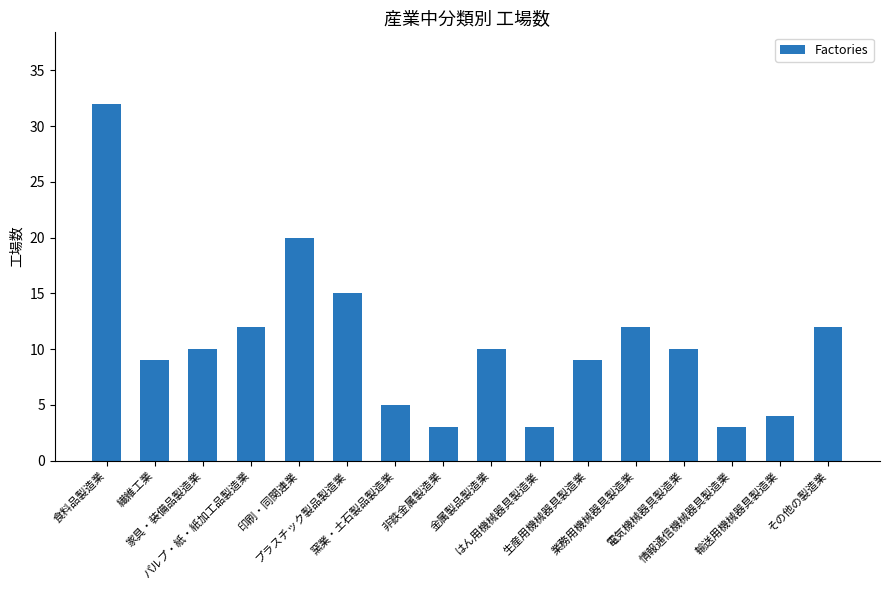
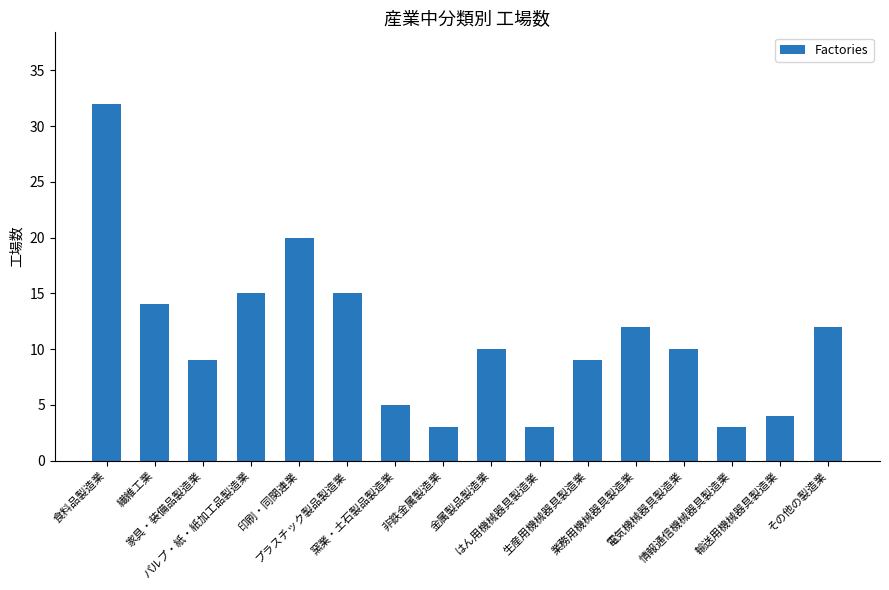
  {
    "食料品製造業": 32,
-   "繊維工業": 9,
-   "家具・装備品製造業": 10,
-   "パルプ・紙・紙加工品製造業": 12,
+   "繊維工業": 14,
+   "家具・装備品製造業": 9,
+   "パルプ・紙・紙加工品製造業": 15,
    "印刷・同関連業": 20,
    "プラスチック製品製造業": 15,
    "窯業・土石製品製造業": 5,
    "非鉄金属製造業": 3,
    "金属製品製造業": 10,
    "はん用機械器具製造業": 3,
    "生産用機械器具製造業": 9,
    "業務用機械器具製造業": 12,
    "電気機械器具製造業": 10,
    "情報通信機械器具製造業": 3,
    "輸送用機械器具製造業": 4,
    "その他の製造業": 12
  }
